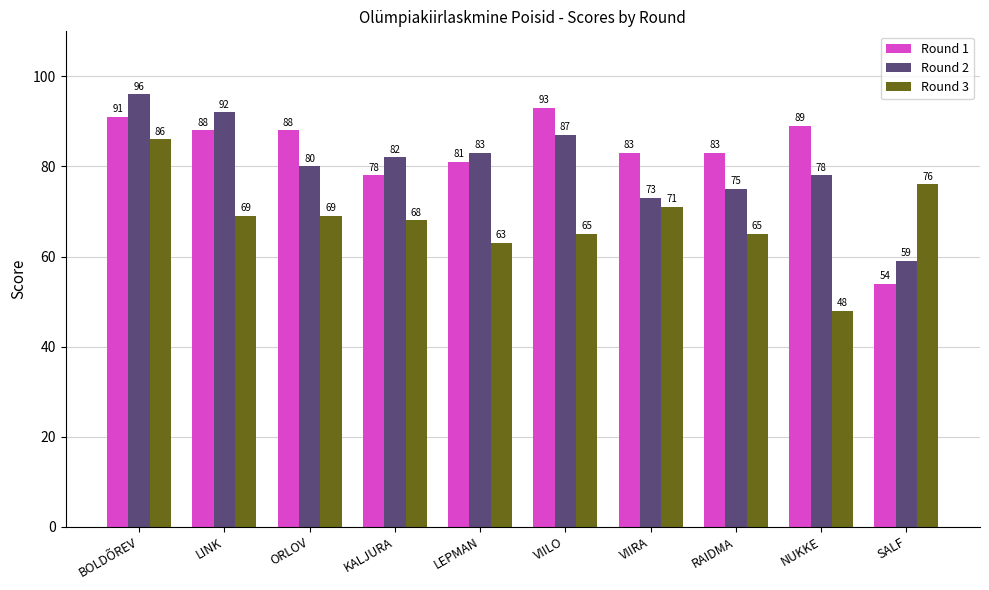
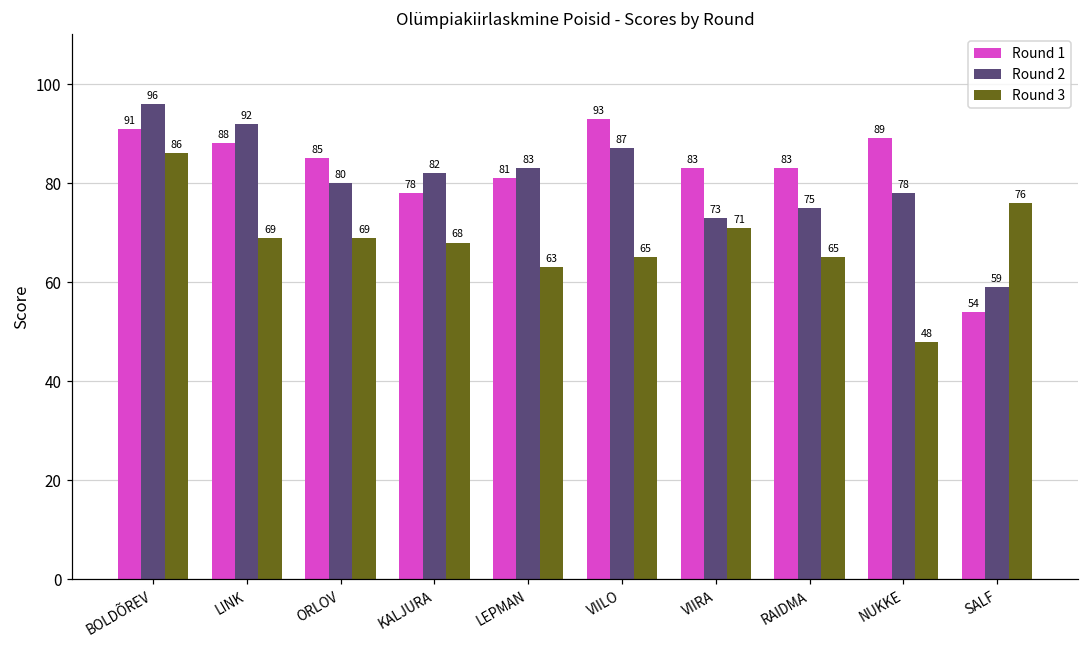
  {
    "Round 1": {
      "BOLDÕREV": 91,
      "LINK": 88,
-     "ORLOV": 88,
+     "ORLOV": 85,
      "KALJURA": 78,
      "LEPMAN": 81,
      "VIILO": 93,
      "VIIRA": 83,
      "RAIDMA": 83,
      "NUKKE": 89,
      "SALF": 54
    },
    "Round 2": {
      "BOLDÕREV": 96,
      "LINK": 92,
      "ORLOV": 80,
      "KALJURA": 82,
      "LEPMAN": 83,
      "VIILO": 87,
      "VIIRA": 73,
      "RAIDMA": 75,
      "NUKKE": 78,
      "SALF": 59
    },
    "Round 3": {
      "BOLDÕREV": 86,
      "LINK": 69,
      "ORLOV": 69,
      "KALJURA": 68,
      "LEPMAN": 63,
      "VIILO": 65,
      "VIIRA": 71,
      "RAIDMA": 65,
      "NUKKE": 48,
      "SALF": 76
    }
  }
